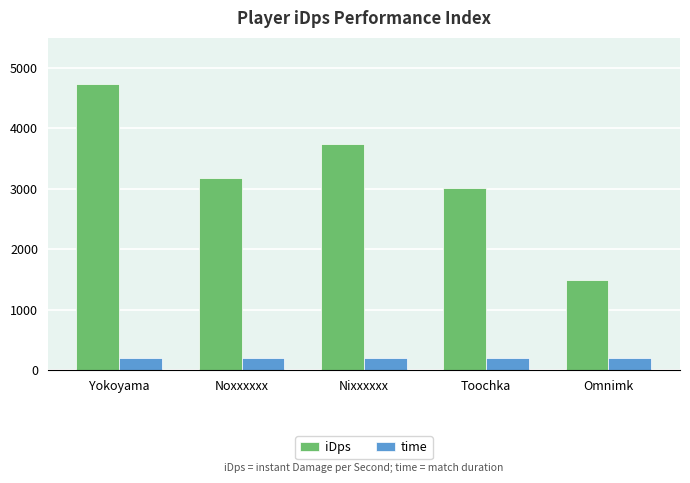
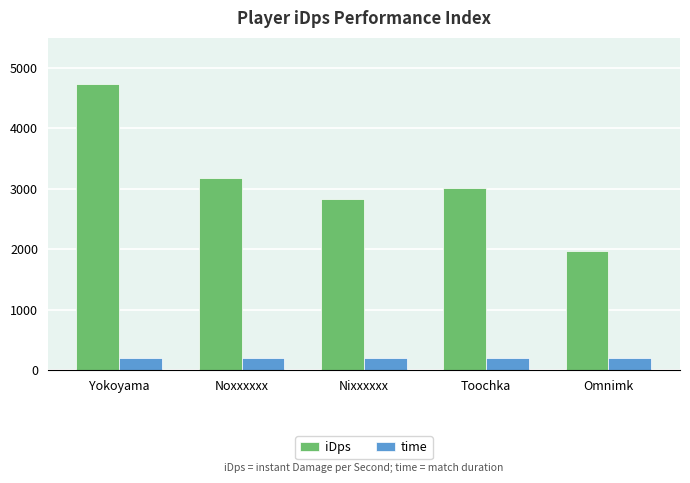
  {
    "iDps": {
      "Yokoyama": 4700,
      "Noxxxxxx": 3200,
-     "Nixxxxxx": 3700,
+     "Nixxxxxx": 2800,
      "Toochka": 3000,
-     "Omnimk": 1500
+     "Omnimk": 2000
    },
    "time": {
      "Yokoyama": 200,
      "Noxxxxxx": 200,
      "Nixxxxxx": 200,
      "Toochka": 200,
      "Omnimk": 200
    }
  }
